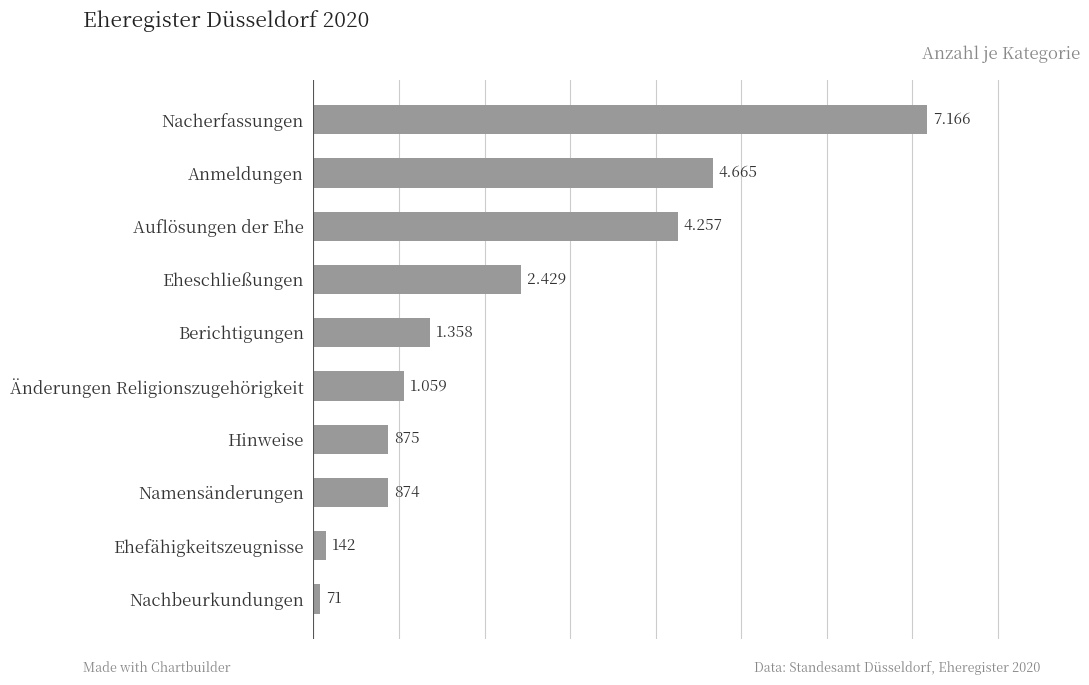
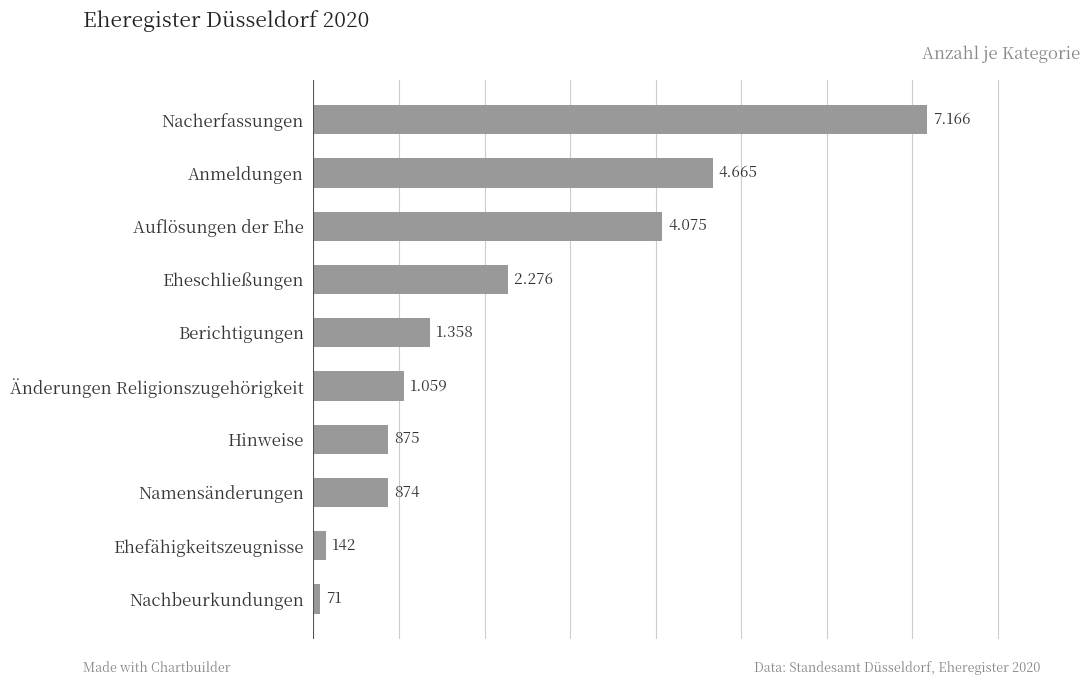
  {
-   "Auflösungen der Ehe": 4.257,
-   "Eheschließungen": 2.429,
+   "Auflösungen der Ehe": 4.075,
+   "Eheschließungen": 2.276,
    "Hinweise": 875,
    "Namensänderungen": 874,
    "Ehefähigkeitszeugnisse": 142,
    "Nachbeurkundungen": 71
  }
